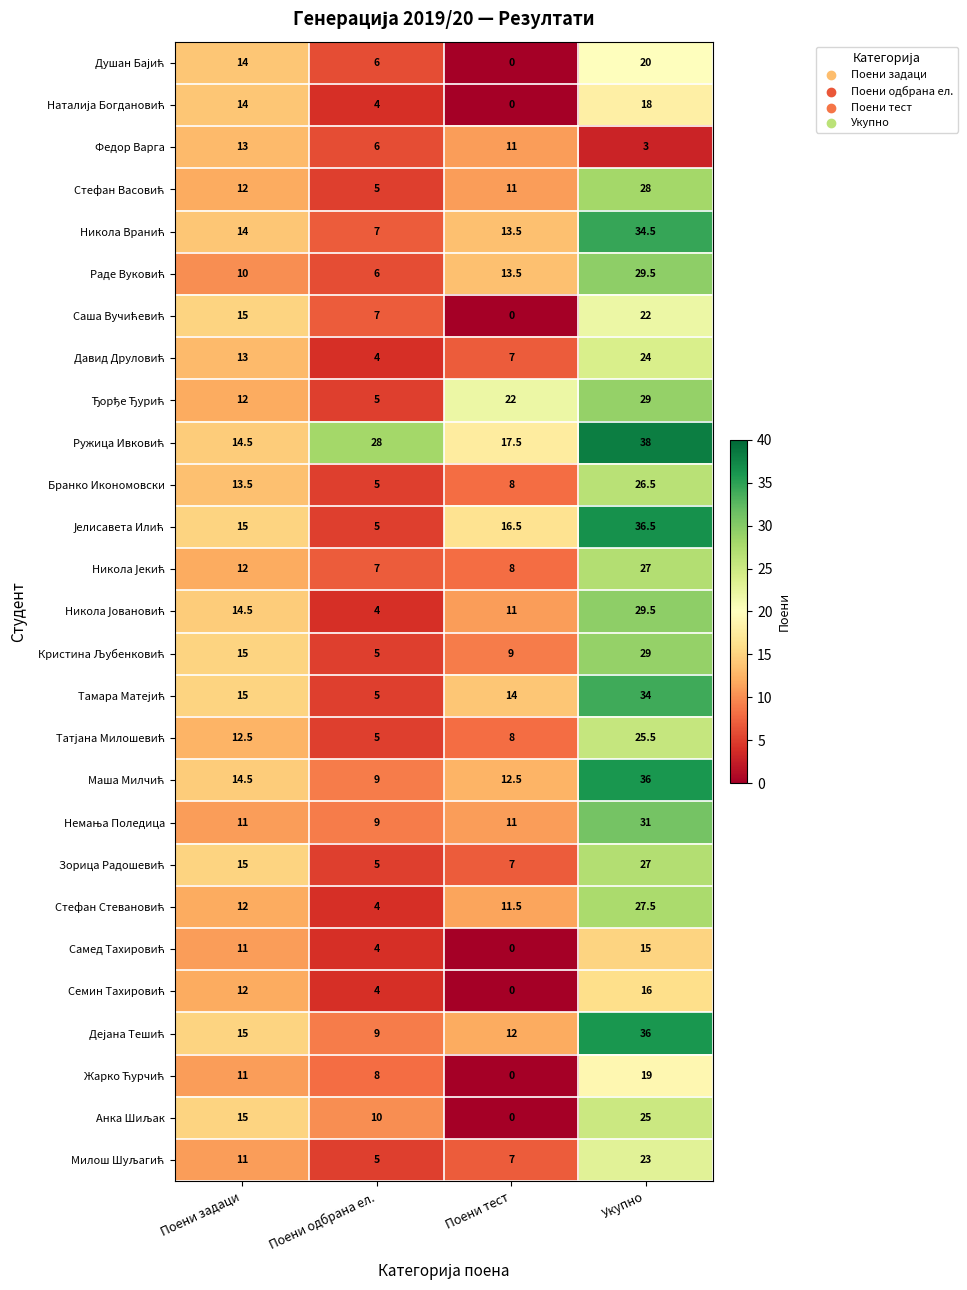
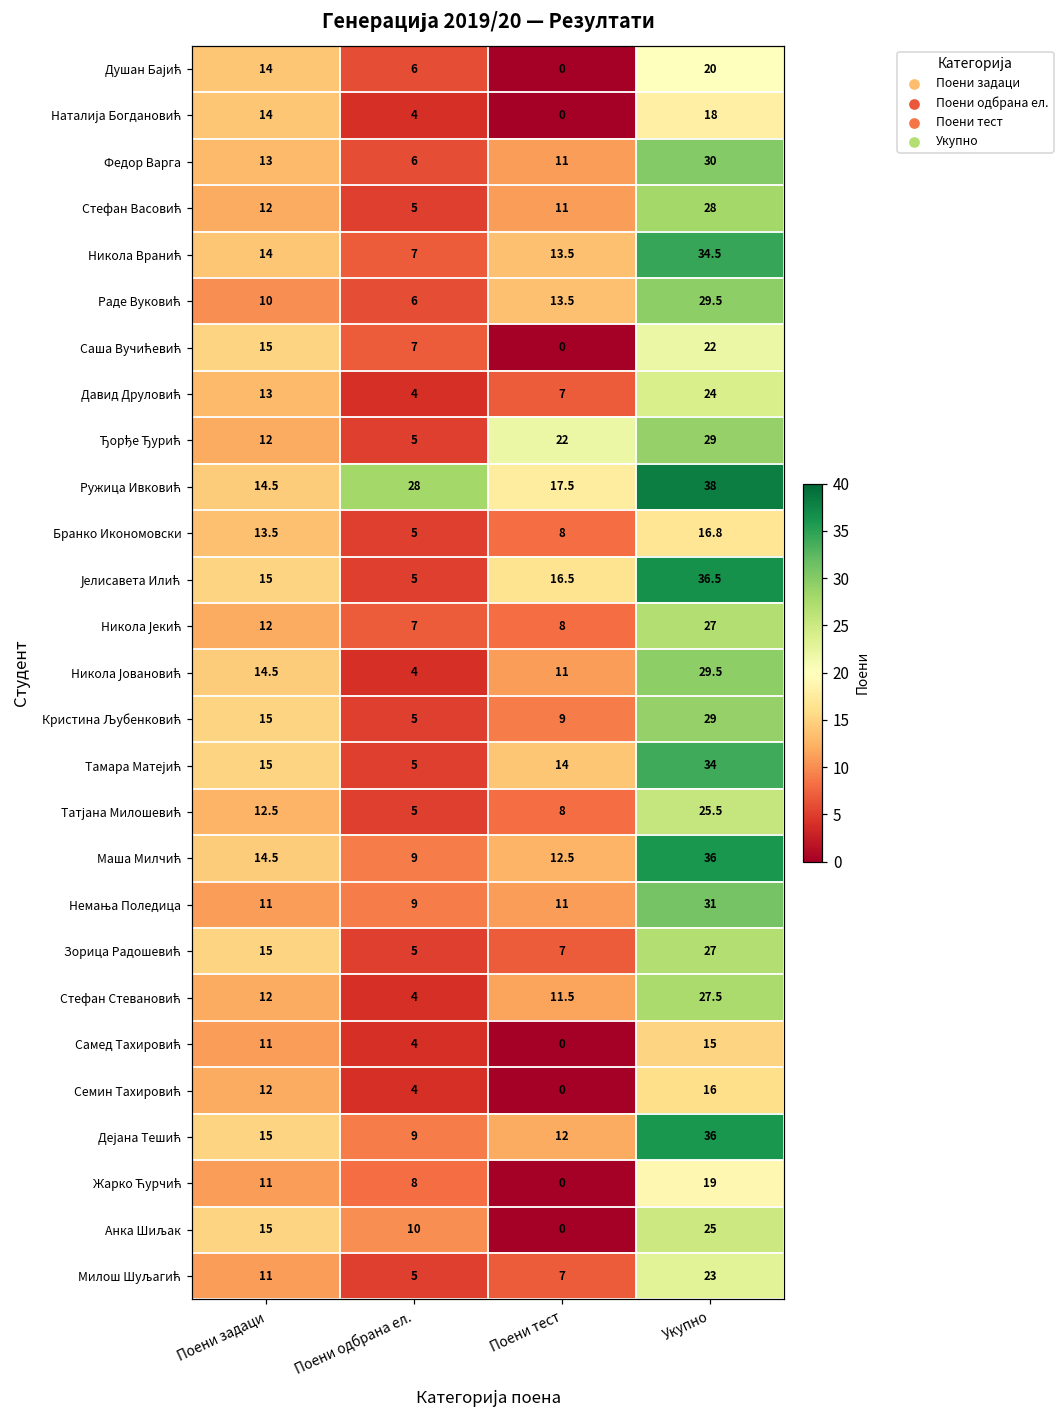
  {
    "Душан Бајић": {
      "Поени задаци": 14,
      "Поени одбрана ел.": 6,
      "Поени тест": 0,
      "Укупно": 20
    },
    "Наталија Богдановић": {
      "Поени задаци": 14,
      "Поени одбрана ел.": 4,
      "Поени тест": 0,
      "Укупно": 18
    },
    "Федор Варга": {
      "Поени задаци": 13,
      "Поени одбрана ел.": 6,
      "Поени тест": 11,
-     "Укупно": 3
+     "Укупно": 30
    },
    "Стефан Васовић": {
      "Поени задаци": 12,
      "Поени одбрана ел.": 5,
      "Поени тест": 11,
      "Укупно": 28
    },
    "Никола Вранић": {
      "Поени задаци": 14,
      "Поени одбрана ел.": 7,
      "Поени тест": 13.5,
      "Укупно": 34.5
    },
    "Раде Вуковић": {
      "Поени задаци": 10,
      "Поени одбрана ел.": 6,
      "Поени тест": 13.5,
      "Укупно": 29.5
    },
    "Саша Вучићевић": {
      "Поени задаци": 15,
      "Поени одбрана ел.": 7,
      "Поени тест": 0,
      "Укупно": 22
    },
    "Давид Друловић": {
      "Поени задаци": 13,
      "Поени одбрана ел.": 4,
      "Поени тест": 7,
      "Укупно": 24
    },
    "Ђорђе Ђурић": {
      "Поени задаци": 12,
      "Поени одбрана ел.": 5,
      "Поени тест": 22,
      "Укупно": 29
    },
    "Ружица Ивковић": {
      "Поени задаци": 14.5,
      "Поени одбрана ел.": 28,
      "Поени тест": 17.5,
      "Укупно": 38
    },
    "Бранко Икономовски": {
      "Поени задаци": 13.5,
      "Поени одбрана ел.": 5,
      "Поени тест": 8,
-     "Укупно": 26.5
+     "Укупно": 16.8
    },
    "Јелисавета Илић": {
      "Поени задаци": 15,
      "Поени одбрана ел.": 5,
      "Поени тест": 16.5,
      "Укупно": 36.5
    },
    "Никола Јекић": {
      "Поени задаци": 12,
      "Поени одбрана ел.": 7,
      "Поени тест": 8,
      "Укупно": 27
    },
    "Никола Јовановић": {
      "Поени задаци": 14.5,
      "Поени одбрана ел.": 4,
      "Поени тест": 11,
      "Укупно": 29.5
    },
    "Кристина Љубенковић": {
      "Поени задаци": 15,
      "Поени одбрана ел.": 5,
      "Поени тест": 9,
      "Укупно": 29
    },
    "Тамара Матејић": {
      "Поени задаци": 15,
      "Поени одбрана ел.": 5,
      "Поени тест": 14,
      "Укупно": 34
    },
    "Татјана Милошевић": {
      "Поени задаци": 12.5,
      "Поени одбрана ел.": 5,
      "Поени тест": 8,
      "Укупно": 25.5
    },
    "Маша Милчић": {
      "Поени задаци": 14.5,
      "Поени одбрана ел.": 9,
      "Поени тест": 12.5,
      "Укупно": 36
    },
    "Немања Поледица": {
      "Поени задаци": 11,
      "Поени одбрана ел.": 9,
      "Поени тест": 11,
      "Укупно": 31
    },
    "Зорица Радошевић": {
      "Поени задаци": 15,
      "Поени одбрана ел.": 5,
      "Поени тест": 7,
      "Укупно": 27
    },
    "Стефан Стевановић": {
      "Поени задаци": 12,
      "Поени одбрана ел.": 4,
      "Поени тест": 11.5,
      "Укупно": 27.5
    },
    "Самед Тахировић": {
      "Поени задаци": 11,
      "Поени одбрана ел.": 4,
      "Поени тест": 0,
      "Укупно": 15
    },
    "Семин Тахировић": {
      "Поени задаци": 12,
      "Поени одбрана ел.": 4,
      "Поени тест": 0,
      "Укупно": 16
    },
    "Дејана Тешић": {
      "Поени задаци": 15,
      "Поени одбрана ел.": 9,
      "Поени тест": 12,
      "Укупно": 36
    },
    "Жарко Ћурчић": {
      "Поени задаци": 11,
      "Поени одбрана ел.": 8,
      "Поени тест": 0,
      "Укупно": 19
    },
    "Анка Шиљак": {
      "Поени задаци": 15,
      "Поени одбрана ел.": 10,
      "Поени тест": 0,
      "Укупно": 25
    },
    "Милош Шуљагић": {
      "Поени задаци": 11,
      "Поени одбрана ел.": 5,
      "Поени тест": 7,
      "Укупно": 23
    }
  }
